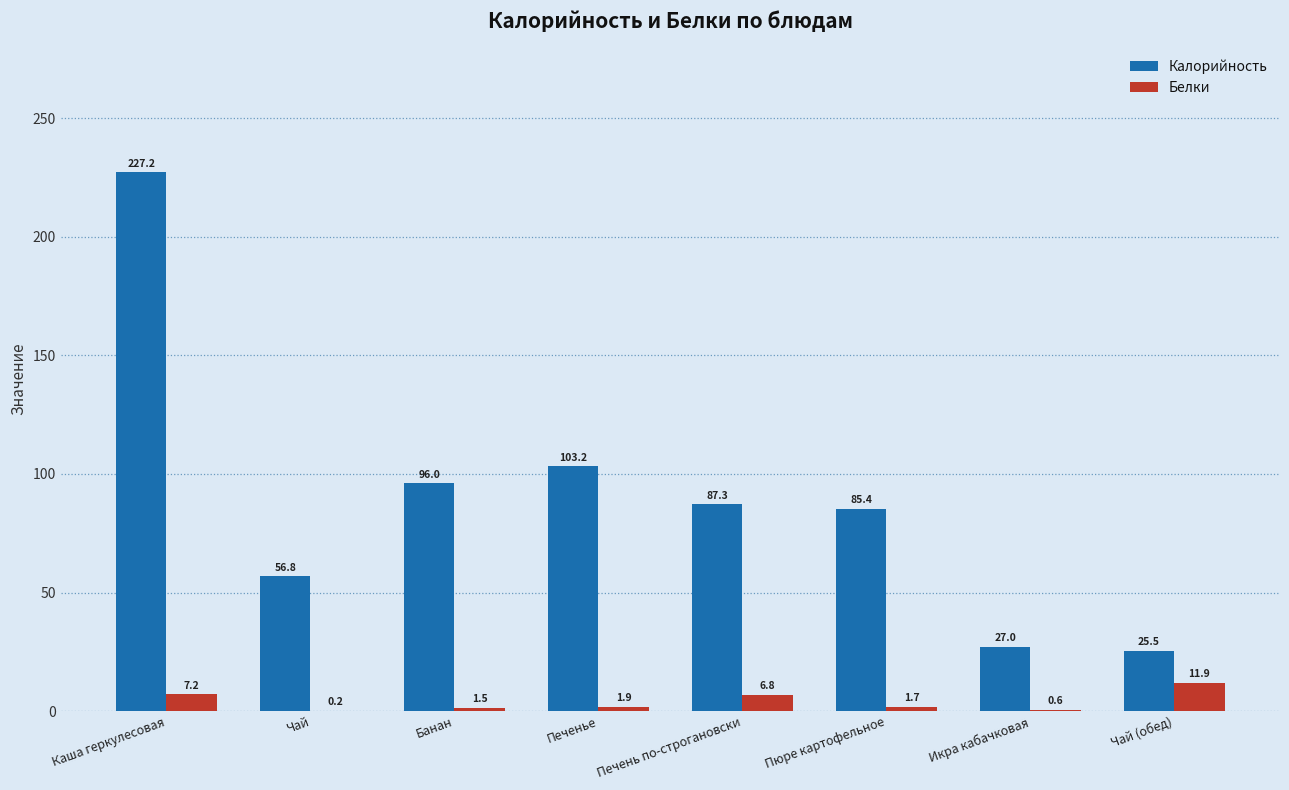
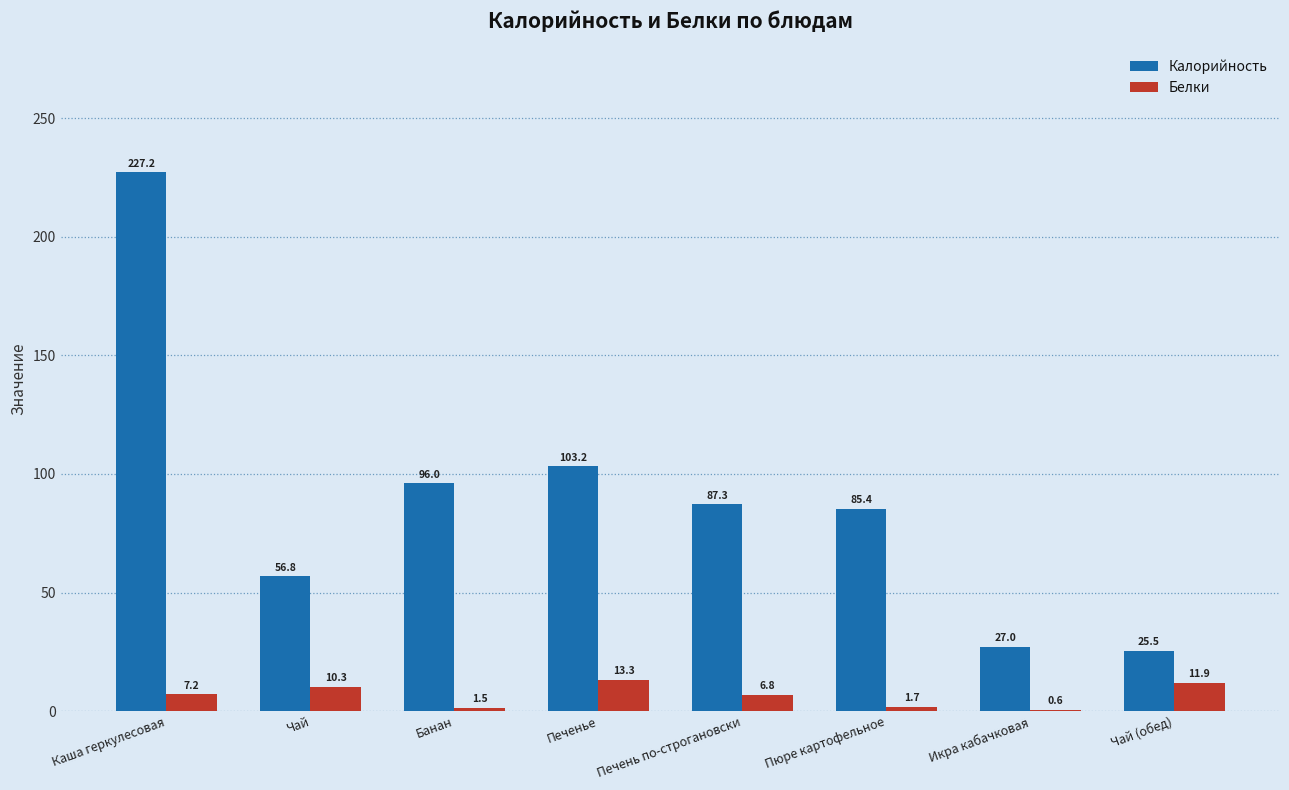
  {
    "Калорийность": {
      "Каша геркулесовая": 227.2,
      "Чай": 56.8,
      "Банан": 96.0,
      "Печенье": 103.2,
      "Печень по-строгановски": 87.3,
      "Пюре картофельное": 85.4,
      "Икра кабачковая": 27.0,
      "Чай (обед)": 25.5
    },
    "Белки": {
      "Каша геркулесовая": 7.2,
-     "Чай": 0.2,
+     "Чай": 10.3,
      "Банан": 1.5,
-     "Печенье": 1.9,
+     "Печенье": 13.3,
      "Печень по-строгановски": 6.8,
      "Пюре картофельное": 1.7,
      "Икра кабачковая": 0.6,
      "Чай (обед)": 11.9
    }
  }
